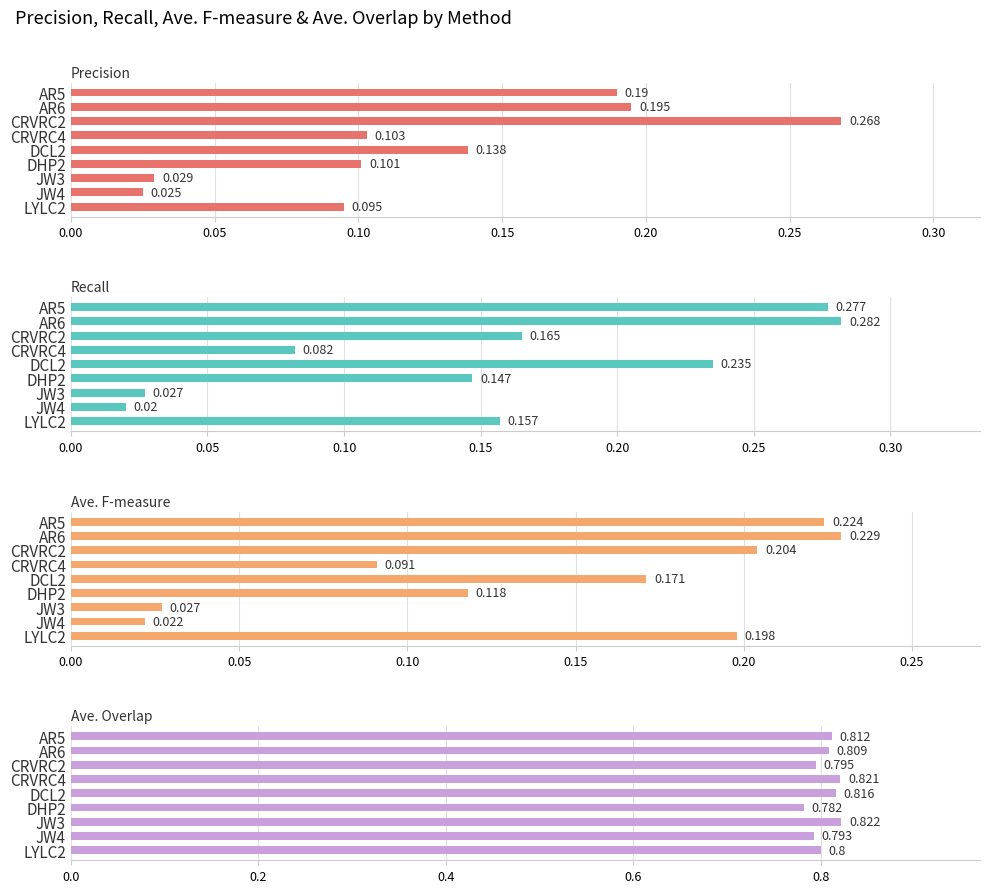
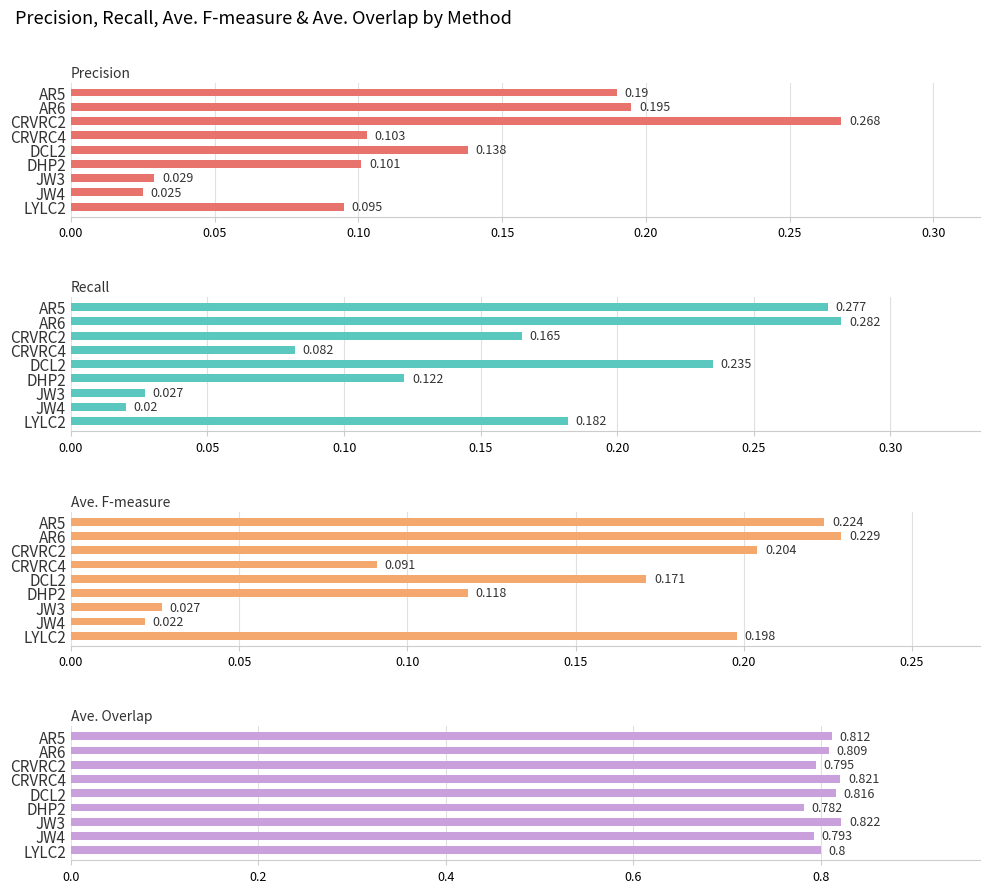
  {
    "Precision": {
      "DHP2": 0.101,
      "LYLC2": 0.095
    },
    "Recall": {
-     "DHP2": 0.147,
-     "LYLC2": 0.157
+     "DHP2": 0.122,
+     "LYLC2": 0.182
    },
    "Ave. F-measure": {
      "LYLC2": 0.198
    },
    "Ave. Overlap": {
      "DHP2": 0.782,
      "LYLC2": 0.8
    }
  }
